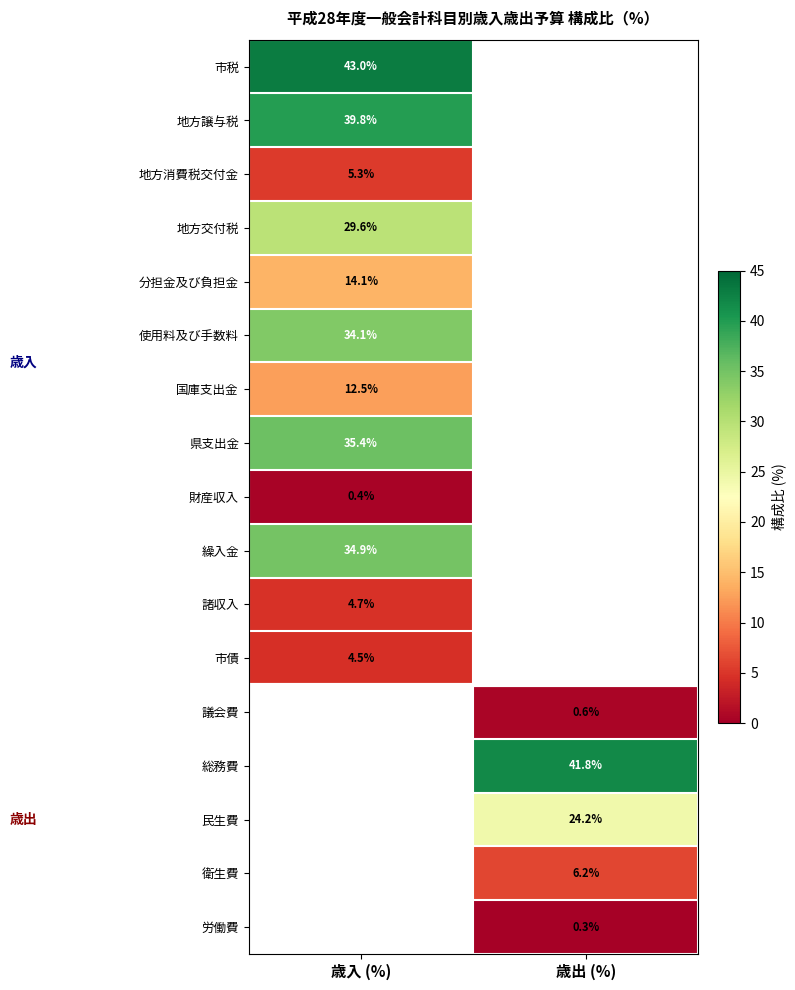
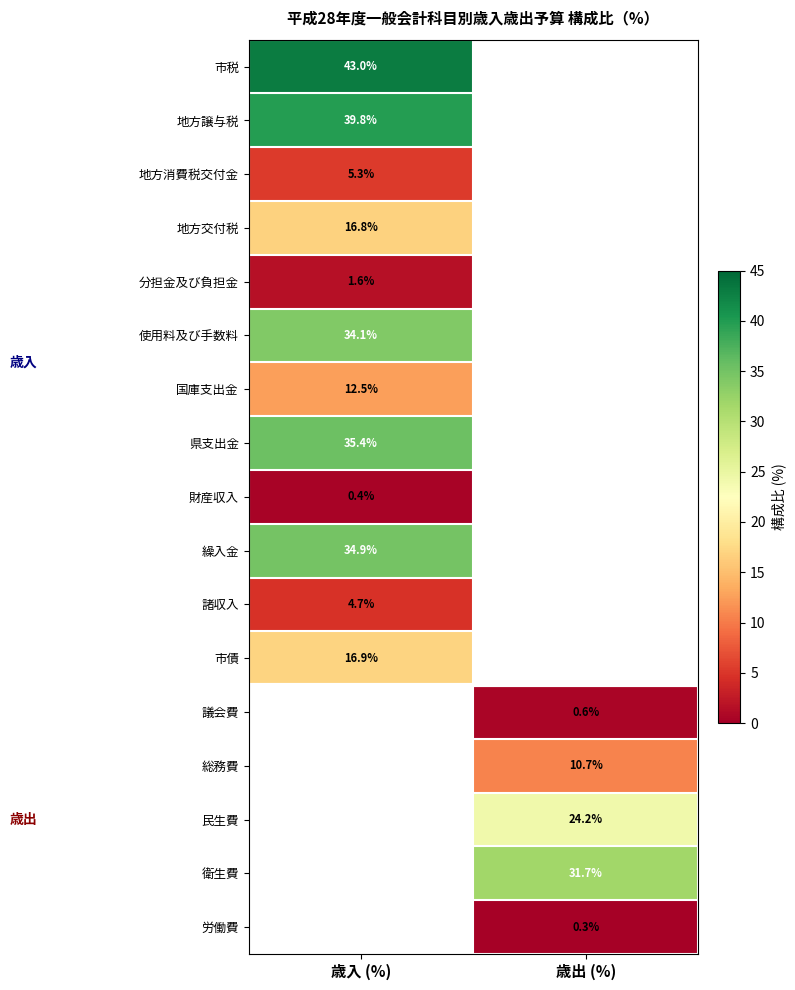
  {
    "市税": {
      "歳入 (%)": "43.0%"
    },
    "地方譲与税": {
      "歳入 (%)": "39.8%"
    },
    "地方消費税交付金": {
      "歳入 (%)": "5.3%"
    },
    "地方交付税": {
-     "歳入 (%)": "29.6%"
+     "歳入 (%)": "16.8%"
    },
    "分担金及び負担金": {
-     "歳入 (%)": "14.1%"
+     "歳入 (%)": "1.6%"
    },
    "使用料及び手数料": {
      "歳入 (%)": "34.1%"
    },
    "国庫支出金": {
      "歳入 (%)": "12.5%"
    },
    "県支出金": {
      "歳入 (%)": "35.4%"
    },
    "財産収入": {
      "歳入 (%)": "0.4%"
    },
    "繰入金": {
      "歳入 (%)": "34.9%"
    },
    "諸収入": {
      "歳入 (%)": "4.7%"
    },
    "市債": {
-     "歳入 (%)": "4.5%"
+     "歳入 (%)": "16.9%"
    },
    "議会費": {
      "歳出 (%)": "0.6%"
    },
    "総務費": {
-     "歳出 (%)": "41.8%"
+     "歳出 (%)": "10.7%"
    },
    "民生費": {
      "歳出 (%)": "24.2%"
    },
    "衛生費": {
-     "歳出 (%)": "6.2%"
+     "歳出 (%)": "31.7%"
    },
    "労働費": {
      "歳出 (%)": "0.3%"
    }
  }
